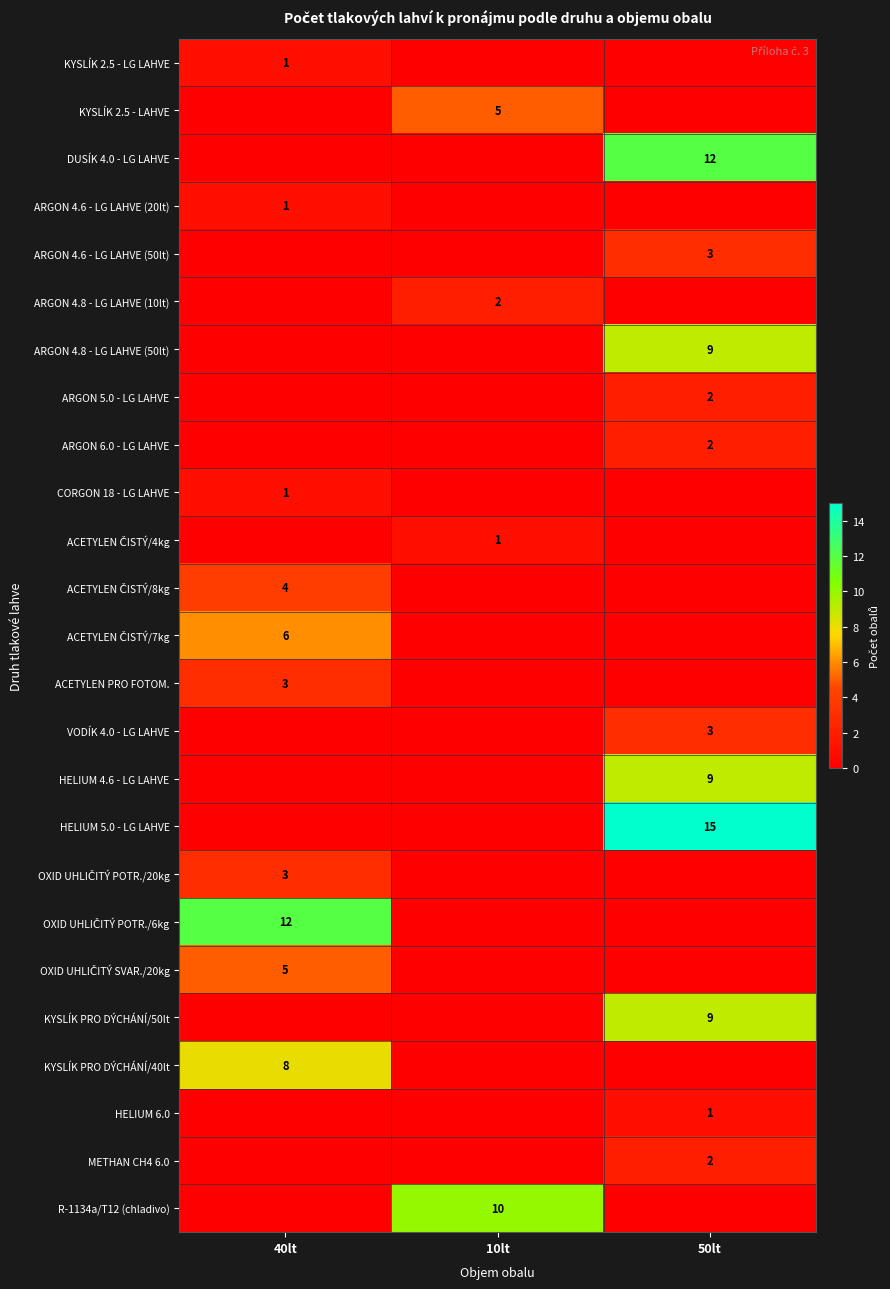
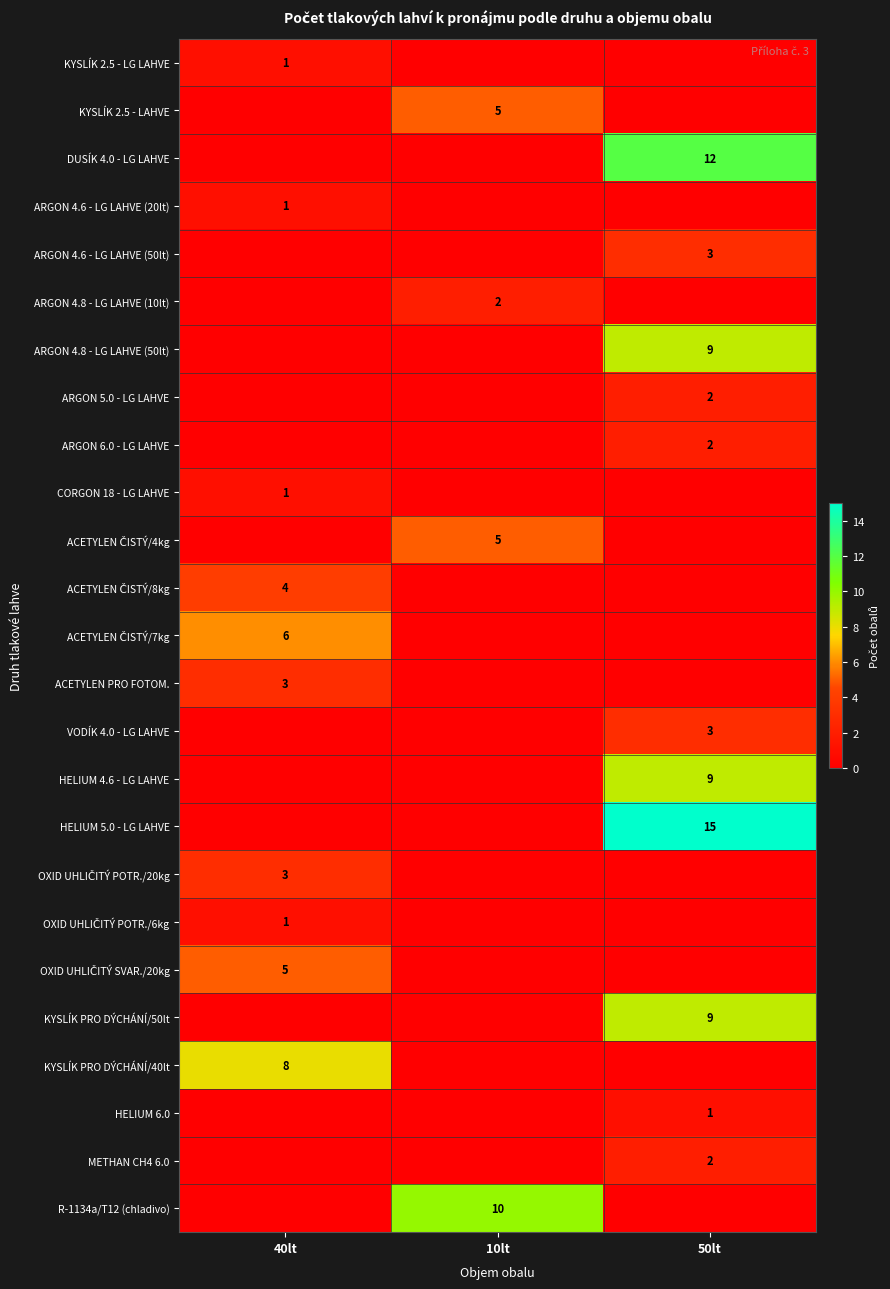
  {
    "KYSLÍK 2.5 - LG LAHVE": {
      "40lt": 1,
      "50lt": 3
    },
    "KYSLÍK 2.5 - LAHVE": {
      "10lt": 5
    },
    "DUSÍK 4.0 - LG LAHVE": {
      "50lt": 12
    },
    "ARGON 4.6 - LG LAHVE (20lt)": {
      "40lt": 1
    },
    "ARGON 4.6 - LG LAHVE (50lt)": {
      "50lt": 3
    },
    "ARGON 4.8 - LG LAHVE (10lt)": {
      "10lt": 2
    },
    "ARGON 4.8 - LG LAHVE (50lt)": {
      "50lt": 9
    },
    "ARGON 5.0 - LG LAHVE": {
      "50lt": 2
    },
    "ARGON 6.0 - LG LAHVE": {
      "50lt": 2
    },
    "CORGON 18 - LG LAHVE": {
      "40lt": 1
    },
    "ACETYLEN ČISTÝ/4kg": {
-     "10lt": 1
+     "10lt": 5
    },
    "ACETYLEN ČISTÝ/8kg": {
      "40lt": 4
    },
    "ACETYLEN ČISTÝ/7kg": {
      "40lt": 6
    },
    "ACETYLEN PRO FOTOM.": {
      "40lt": 3
    },
    "VODÍK 4.0 - LG LAHVE": {
      "50lt": 3
    },
    "HELIUM 4.6 - LG LAHVE": {
      "50lt": 9
    },
    "HELIUM 5.0 - LG LAHVE": {
      "50lt": 15
    },
    "OXID UHLIČITÝ POTR./20kg": {
      "40lt": 3
    },
    "OXID UHLIČITÝ POTR./6kg": {
-     "40lt": 12
+     "40lt": 1
    },
    "OXID UHLIČITÝ SVAR./20kg": {
      "40lt": 5
    },
    "KYSLÍK PRO DÝCHÁNÍ/50lt": {
      "50lt": 9
    },
    "KYSLÍK PRO DÝCHÁNÍ/40lt": {
      "40lt": 8
    },
    "HELIUM 6.0": {
      "50lt": 1
    },
    "METHAN CH4 6.0": {
      "50lt": 2
    },
    "R-1134a/T12 (chladivo)": {
      "10lt": 10
    }
  }
